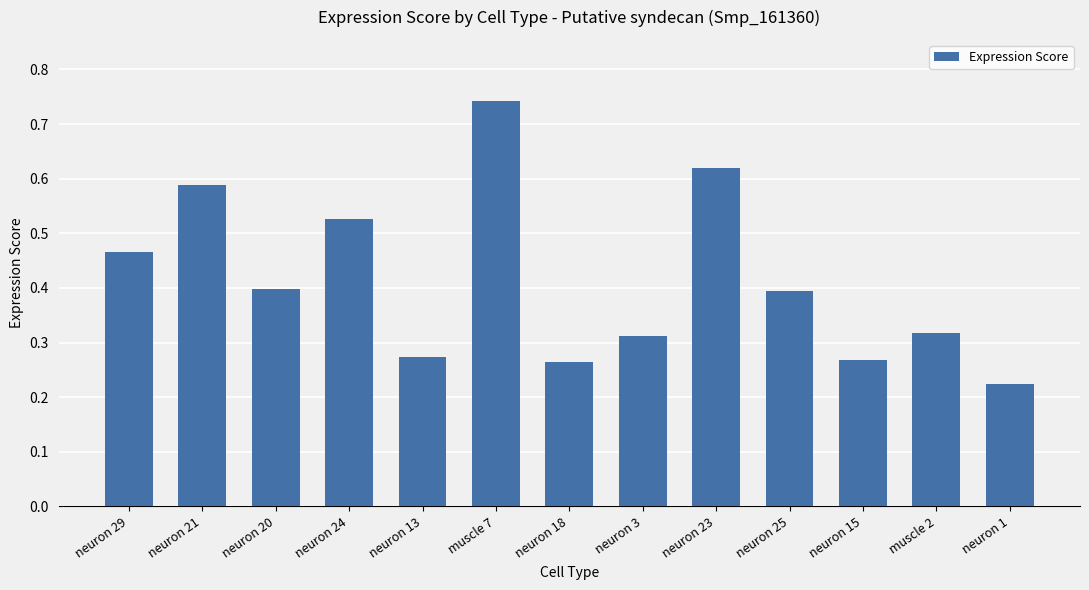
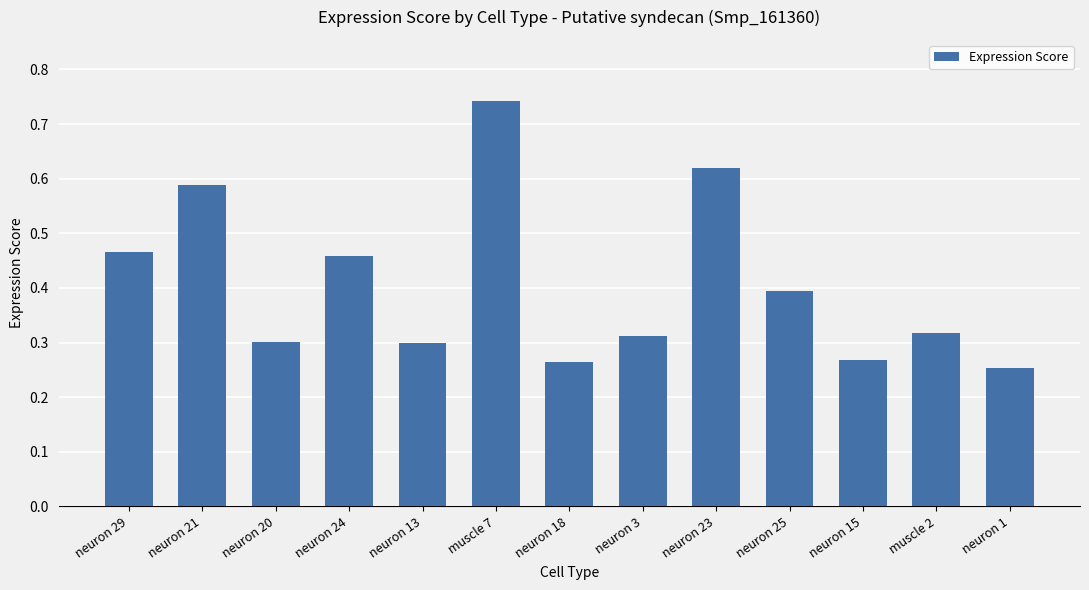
  {
    "neuron 29": 0.47,
    "neuron 21": 0.59,
-   "neuron 20": 0.40,
-   "neuron 24": 0.53,
-   "neuron 13": 0.27,
+   "neuron 20": 0.30,
+   "neuron 24": 0.46,
+   "neuron 13": 0.30,
    "muscle 7": 0.74,
    "neuron 18": 0.26,
    "neuron 3": 0.31,
    "neuron 23": 0.62,
    "neuron 25": 0.39,
    "neuron 15": 0.27,
    "muscle 2": 0.32,
-   "neuron 1": 0.22
+   "neuron 1": 0.25
  }
